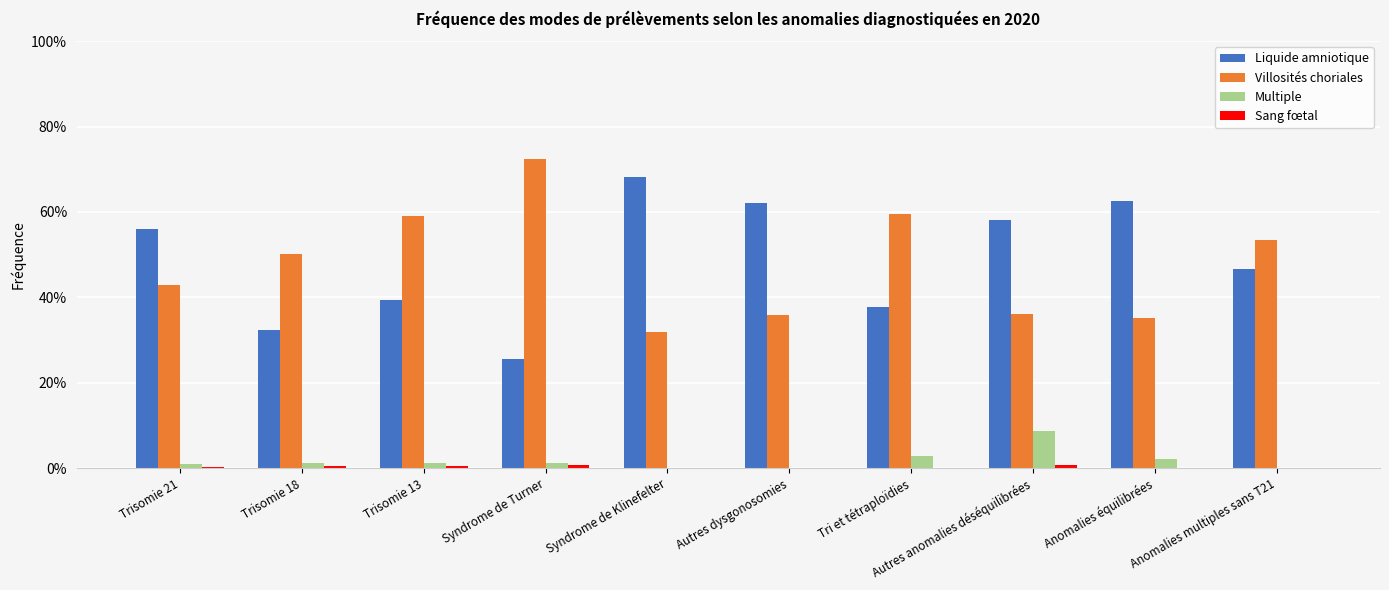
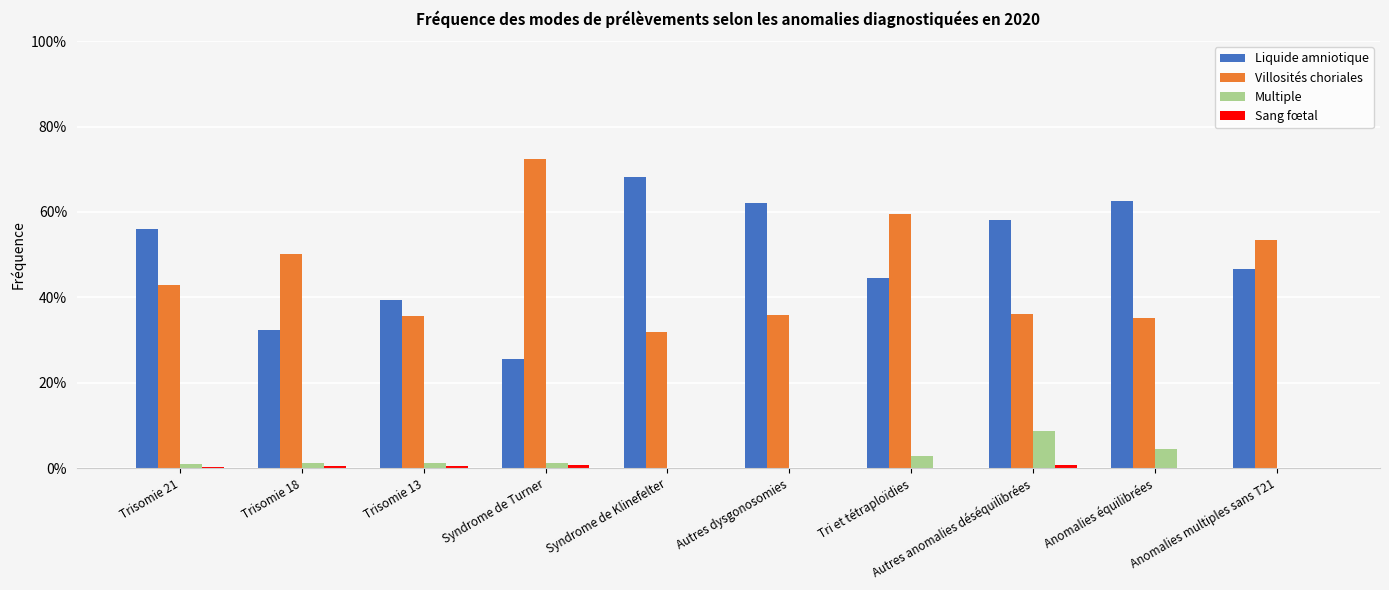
  {
    "Liquide amniotique": {
      "Trisomie 21": "56%",
      "Trisomie 18": "32%",
      "Trisomie 13": "39%",
      "Syndrome de Turner": "26%",
      "Syndrome de Klinefelter": "68%",
      "Autres dysgonosomies": "62%",
-     "Tri et tétraploïdies": "38%",
+     "Tri et tétraploïdies": "45%",
      "Autres anomalies déséquilibrées": "58%",
      "Anomalies équilibrées": "63%",
      "Anomalies multiples sans T21": "47%"
    },
    "Villosités choriales": {
      "Trisomie 21": "43%",
      "Trisomie 18": "50%",
-     "Trisomie 13": "59%",
+     "Trisomie 13": "36%",
      "Syndrome de Turner": "72%",
      "Syndrome de Klinefelter": "32%",
      "Autres dysgonosomies": "36%",
      "Tri et tétraploïdies": "59%",
      "Autres anomalies déséquilibrées": "36%",
      "Anomalies équilibrées": "35%",
      "Anomalies multiples sans T21": "53%"
    },
    "Multiple": {
      "Trisomie 21": "1%",
      "Trisomie 18": "1%",
      "Trisomie 13": "1%",
      "Syndrome de Turner": "1%",
      "Syndrome de Klinefelter": "0%",
      "Autres dysgonosomies": "0%",
      "Tri et tétraploïdies": "3%",
      "Autres anomalies déséquilibrées": "9%",
-     "Anomalies équilibrées": "2%",
+     "Anomalies équilibrées": "4%",
      "Anomalies multiples sans T21": "0%"
    },
    "Sang fœtal": {
      "Syndrome de Turner": "1%",
      "Syndrome de Klinefelter": "0%",
      "Autres dysgonosomies": "0%",
      "Tri et tétraploïdies": "0%",
      "Autres anomalies déséquilibrées": "1%",
      "Anomalies équilibrées": "0%",
      "Anomalies multiples sans T21": "0%"
    }
  }
